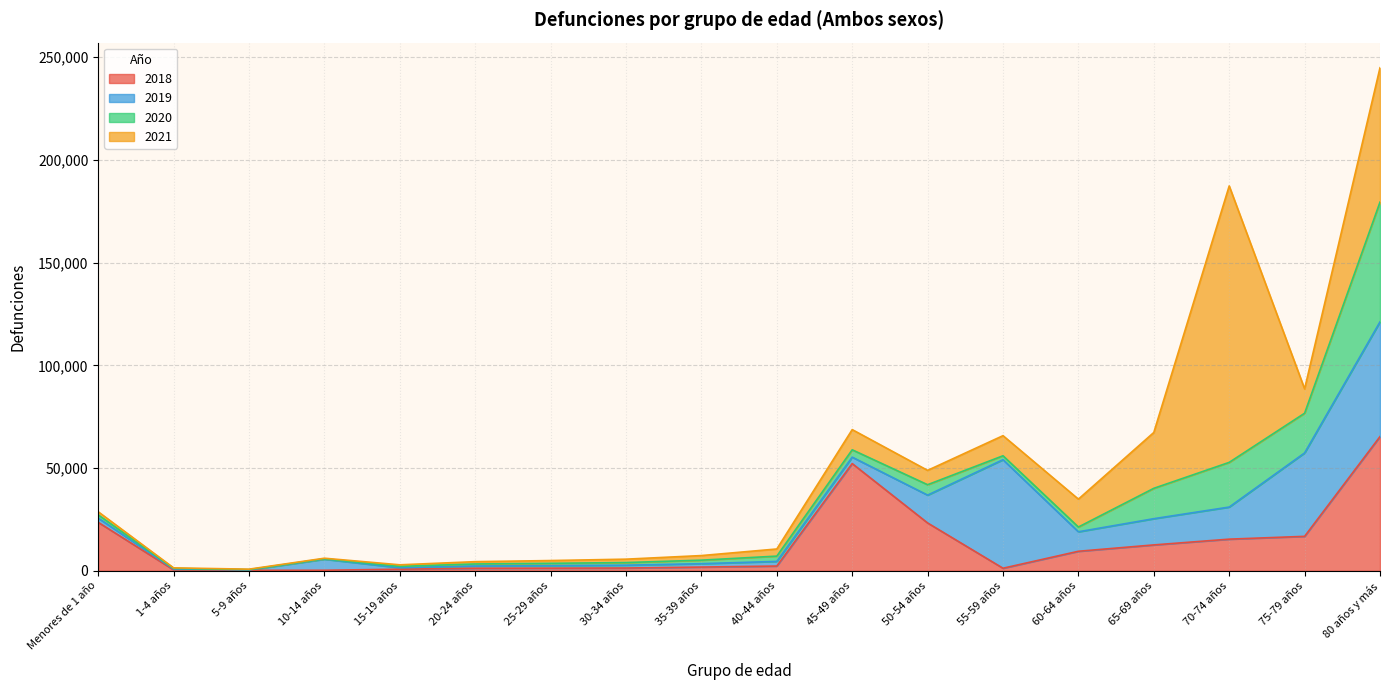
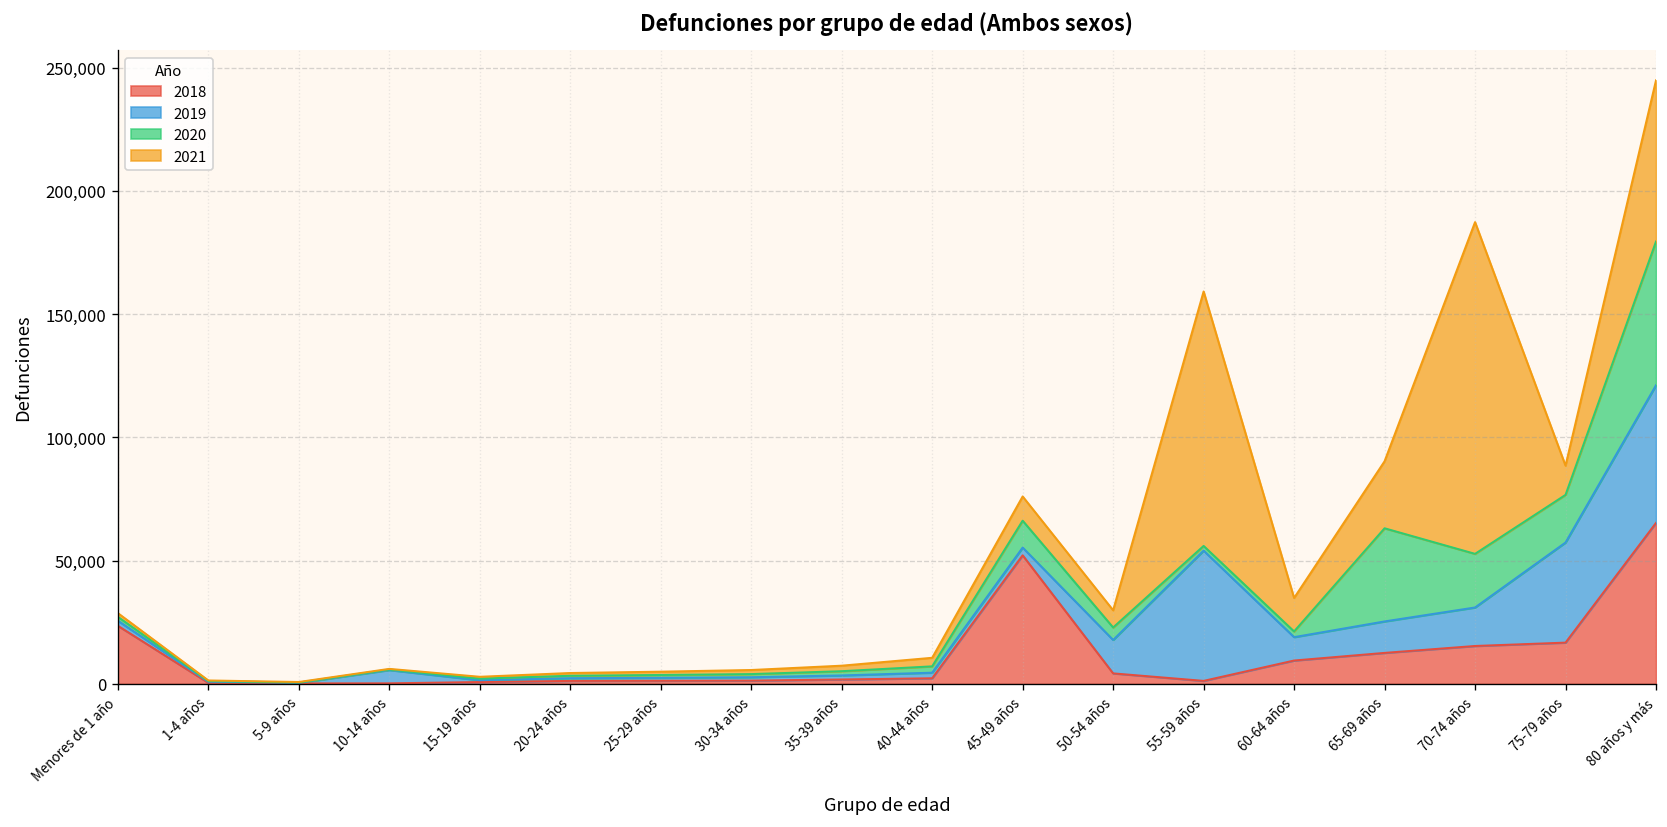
  {
    "2018": {
      "Menores de 1 año": "24,000",
      "10-14 años": "0",
      "30-34 años": "1,000",
      "35-39 años": "2,000",
      "40-44 años": "2,000",
      "45-49 años": "52,000",
-     "50-54 años": "23,000",
+     "50-54 años": "4,000",
      "55-59 años": "1,000",
      "60-64 años": "9,000",
      "65-69 años": "13,000",
      "70-74 años": "15,000",
      "75-79 años": "17,000",
      "80 años y más": "65,000"
    },
    "2019": {
      "Menores de 1 año": "2,000",
      "30-34 años": "1,000",
      "35-39 años": "2,000",
      "40-44 años": "2,000",
      "45-49 años": "3,000",
      "50-54 años": "14,000",
      "55-59 años": "53,000",
      "60-64 años": "9,000",
      "65-69 años": "13,000",
      "70-74 años": "16,000",
      "75-79 años": "41,000",
      "80 años y más": "56,000"
    },
    "2020": {
      "Menores de 1 año": "2,000",
      "30-34 años": "1,000",
      "35-39 años": "2,000",
      "40-44 años": "3,000",
-     "45-49 años": "4,000",
+     "45-49 años": "11,000",
      "50-54 años": "5,000",
      "55-59 años": "2,000",
      "60-64 años": "2,000",
-     "65-69 años": "15,000",
+     "65-69 años": "38,000",
      "70-74 años": "22,000",
      "75-79 años": "19,000",
      "80 años y más": "58,000"
    },
    "2021": {
      "Menores de 1 año": "2,000",
      "25-29 años": "1,000",
      "30-34 años": "2,000",
      "35-39 años": "2,000",
      "40-44 años": "3,000",
      "45-49 años": "10,000",
      "50-54 años": "7,000",
-     "55-59 años": "10,000",
+     "55-59 años": "103,000",
      "60-64 años": "14,000",
      "65-69 años": "27,000",
      "70-74 años": "135,000",
      "75-79 años": "12,000",
      "80 años y más": "65,000"
    }
  }
